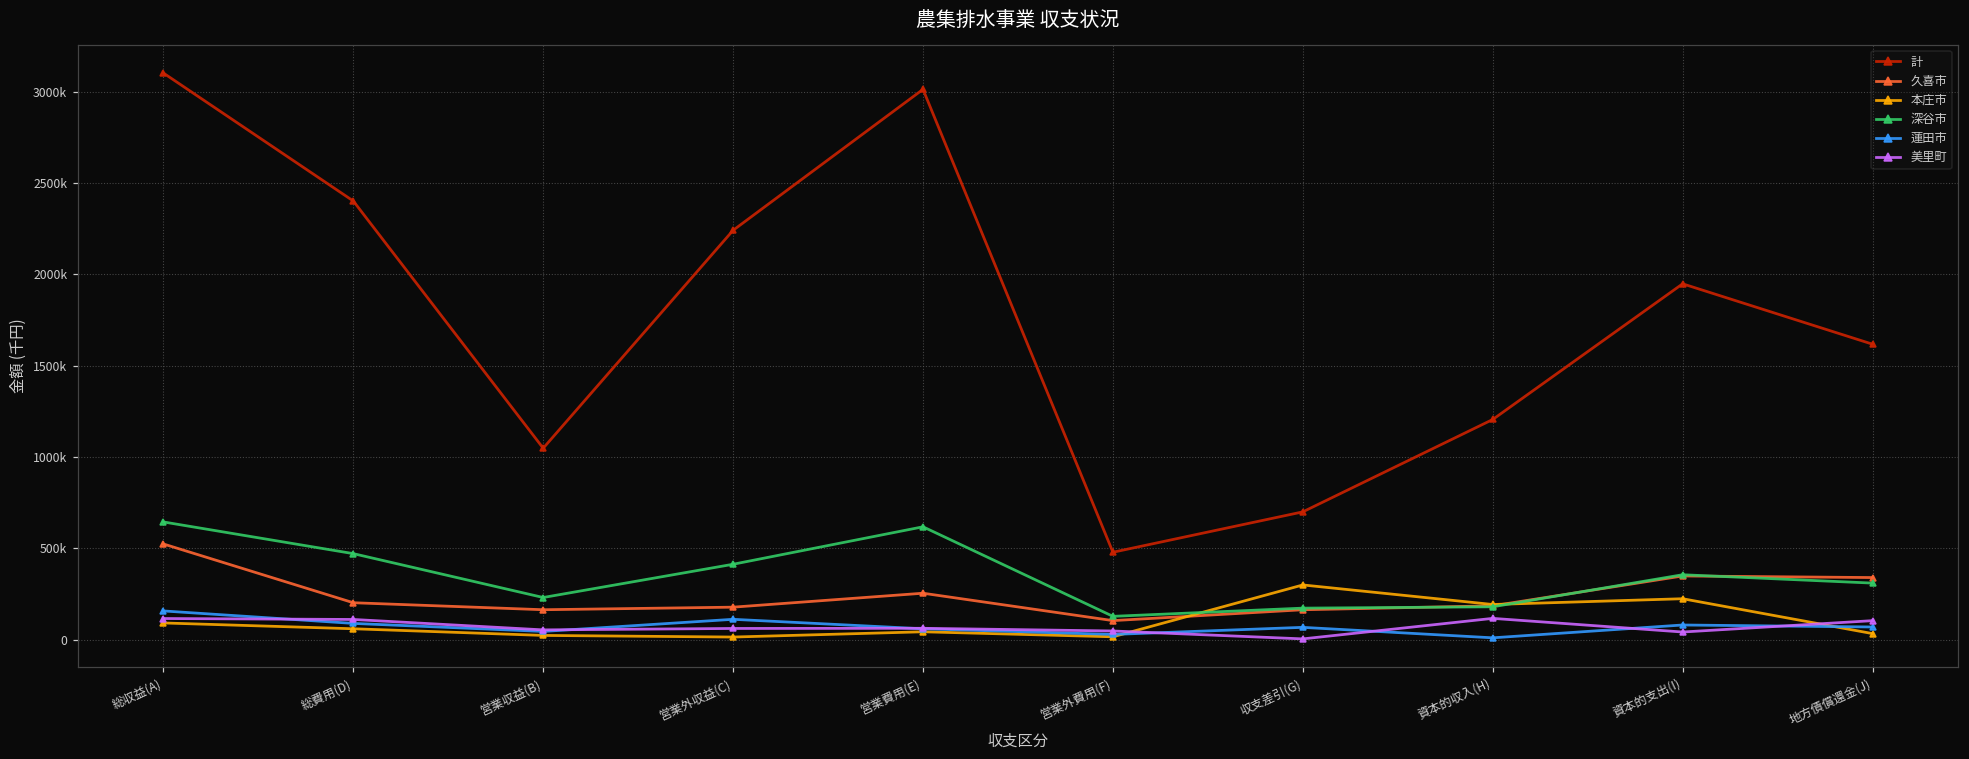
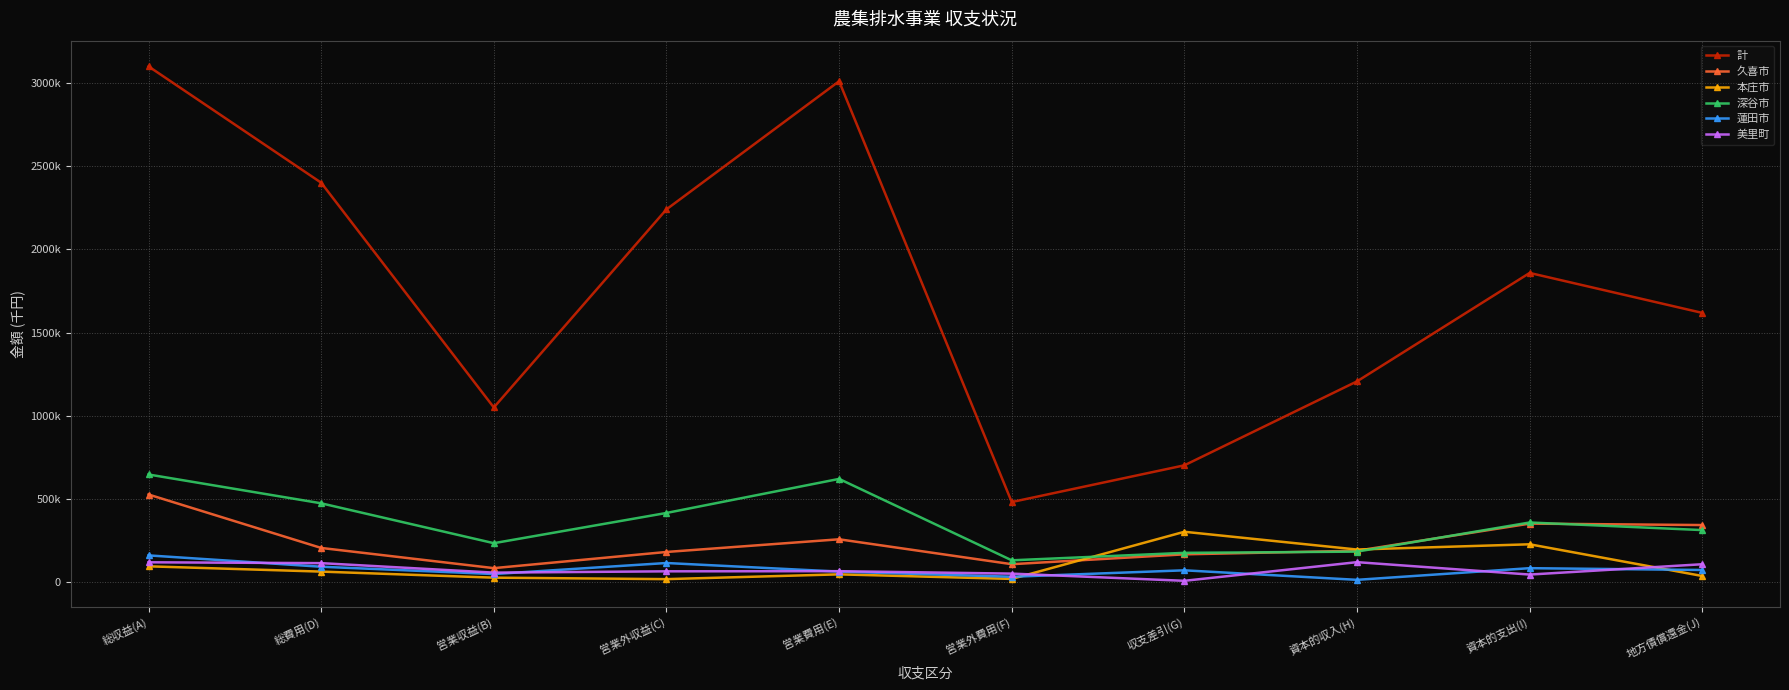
  {
    "計": {
      "総収益(A)": 3100000,
      "総費用(D)": 2400000,
      "営業収益(B)": 1050000,
      "営業外収益(C)": 2240000,
      "営業費用(E)": 3010000,
      "営業外費用(F)": 480000,
      "収支差引(G)": 700000,
      "資本的収入(H)": 1210000,
-     "資本的支出(I)": 1950000,
+     "資本的支出(I)": 1860000,
      "地方債償還金(J)": 1620000
    },
    "久喜市": {
      "総収益(A)": 520000,
      "総費用(D)": 200000,
-     "営業収益(B)": 160000,
+     "営業収益(B)": 80000,
      "営業外収益(C)": 180000,
      "営業費用(E)": 260000,
      "営業外費用(F)": 110000,
      "地方債償還金(J)": 340000
    },
    "本庄市": {
      "総収益(A)": 90000,
      "総費用(D)": 60000,
      "営業収益(B)": 20000,
      "営業外収益(C)": 20000,
      "営業費用(E)": 40000,
      "収支差引(G)": 300000,
      "資本的支出(I)": 220000,
      "地方債償還金(J)": 30000
    },
    "深谷市": {
      "総収益(A)": 650000,
      "総費用(D)": 470000,
      "営業収益(B)": 230000,
      "営業外収益(C)": 410000,
      "営業費用(E)": 620000,
      "営業外費用(F)": 130000,
      "地方債償還金(J)": 310000
    },
    "蓮田市": {
      "総収益(A)": 160000,
      "総費用(D)": 90000,
      "営業外収益(C)": 110000,
      "収支差引(G)": 70000,
      "資本的収入(H)": 10000,
      "資本的支出(I)": 80000,
      "地方債償還金(J)": 70000
    },
    "美里町": {
      "総収益(A)": 120000,
      "総費用(D)": 110000,
      "営業外収益(C)": 60000,
      "営業外費用(F)": 50000,
      "収支差引(G)": 10000,
      "資本的収入(H)": 120000,
      "資本的支出(I)": 40000,
      "地方債償還金(J)": 100000
    }
  }
